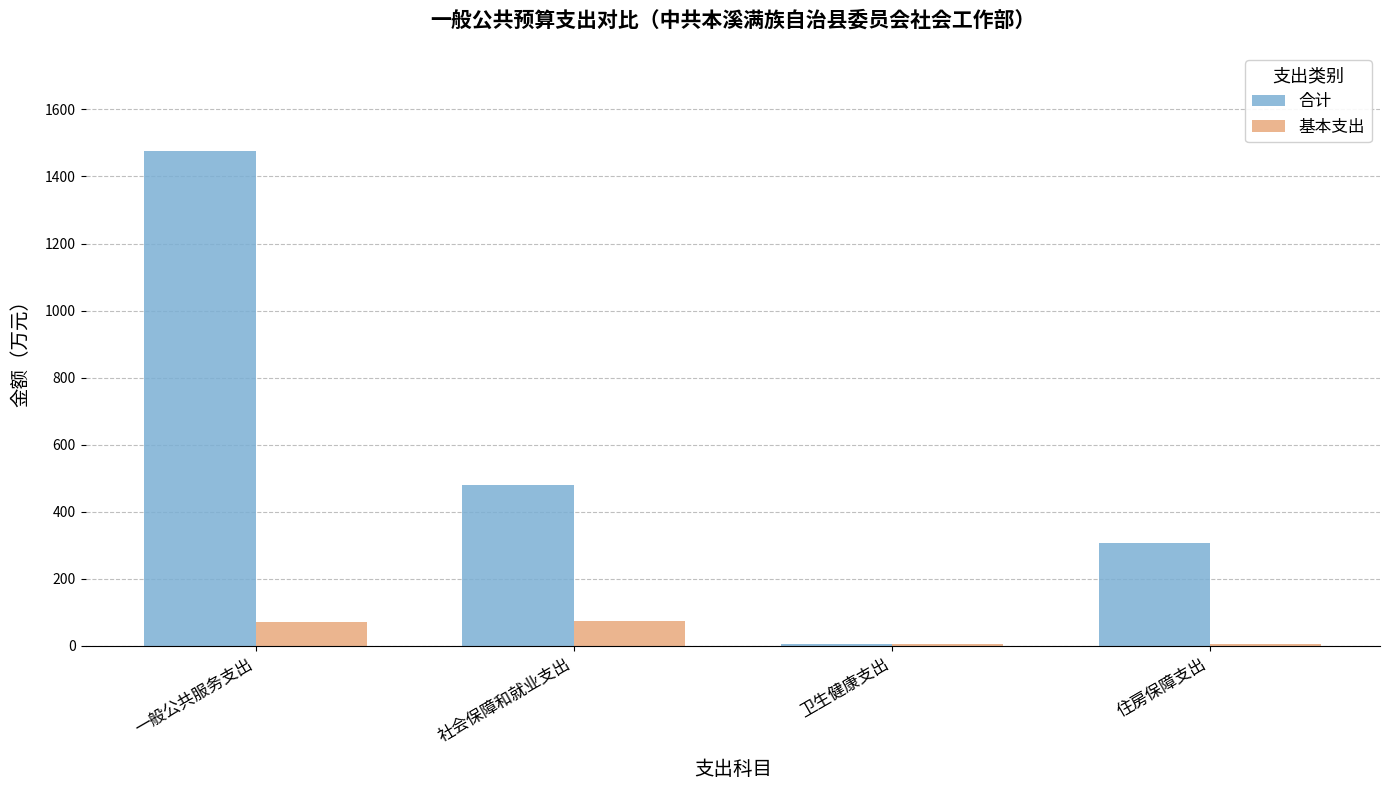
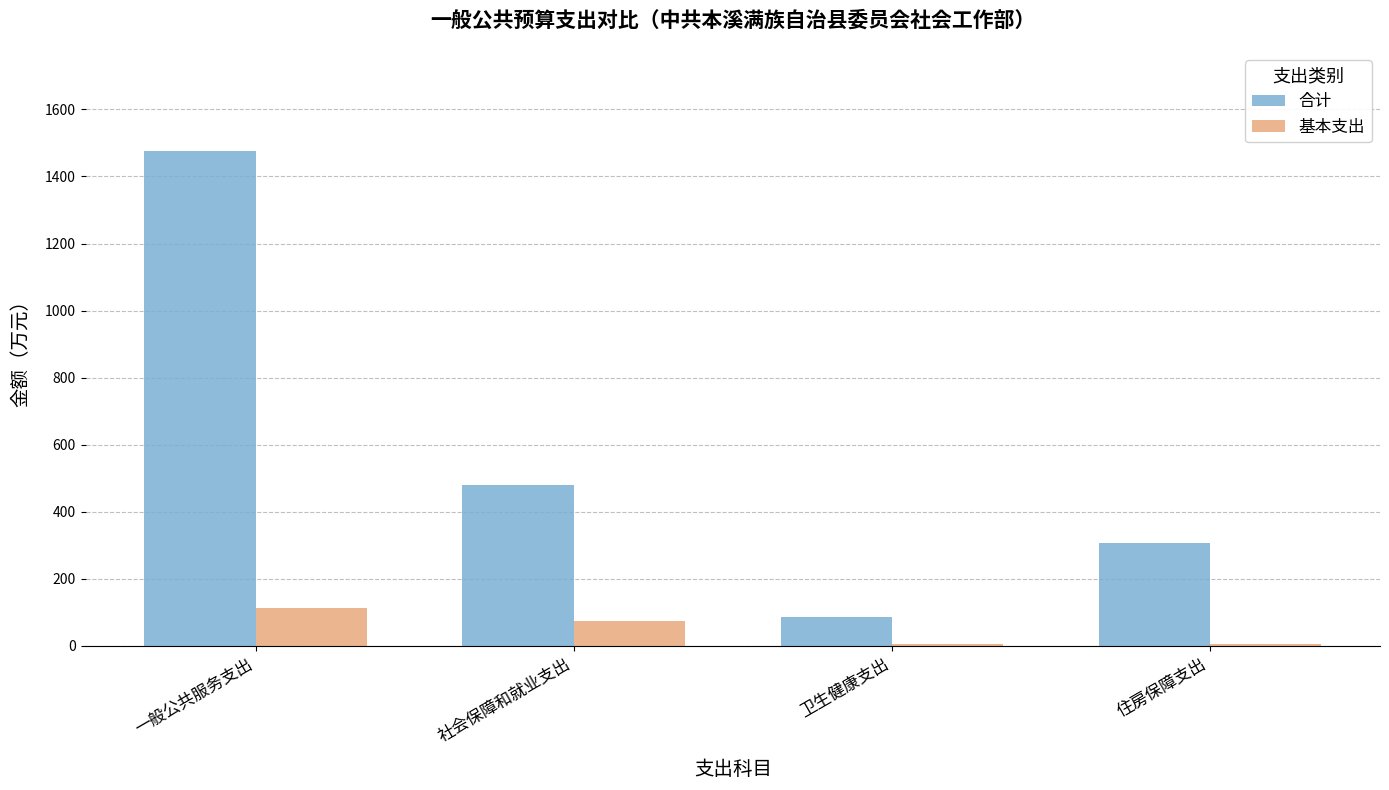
  {
    "合计": {
      "一般公共服务支出": 1480,
      "社会保障和就业支出": 480,
-     "卫生健康支出": 0,
+     "卫生健康支出": 90,
      "住房保障支出": 310
    },
    "基本支出": {
-     "一般公共服务支出": 70,
+     "一般公共服务支出": 110,
      "社会保障和就业支出": 70
    }
  }
